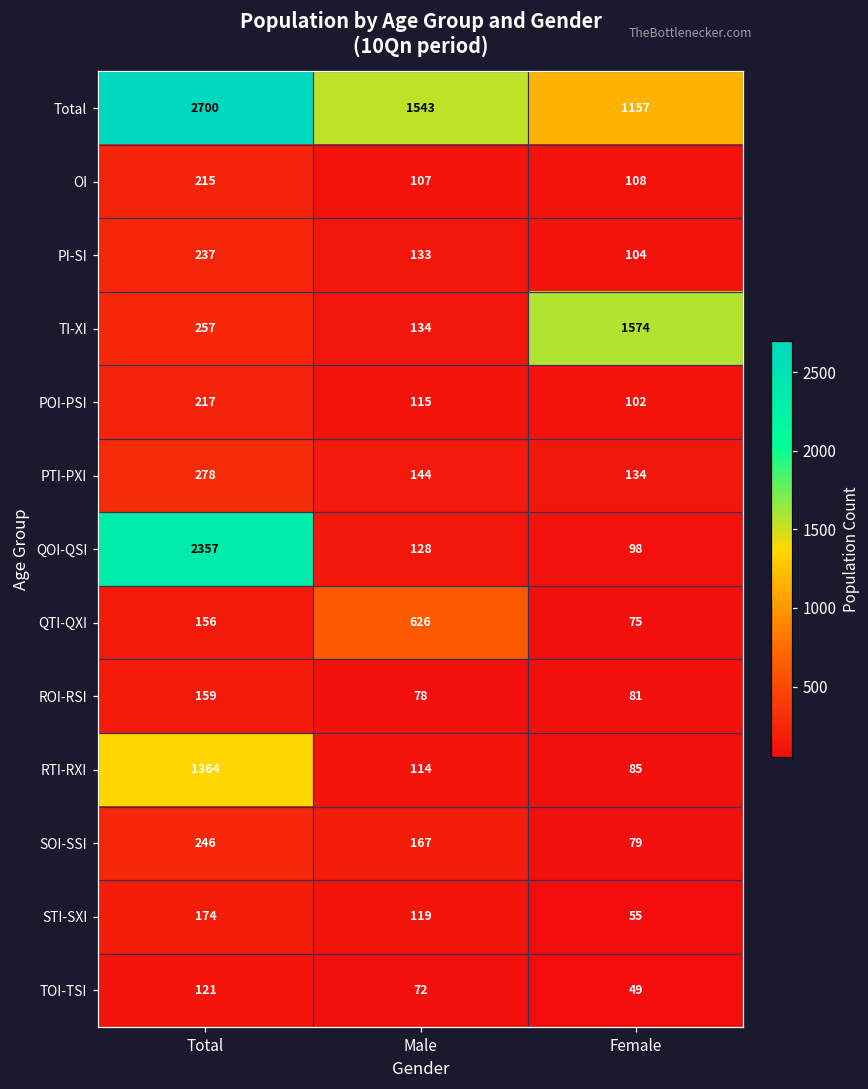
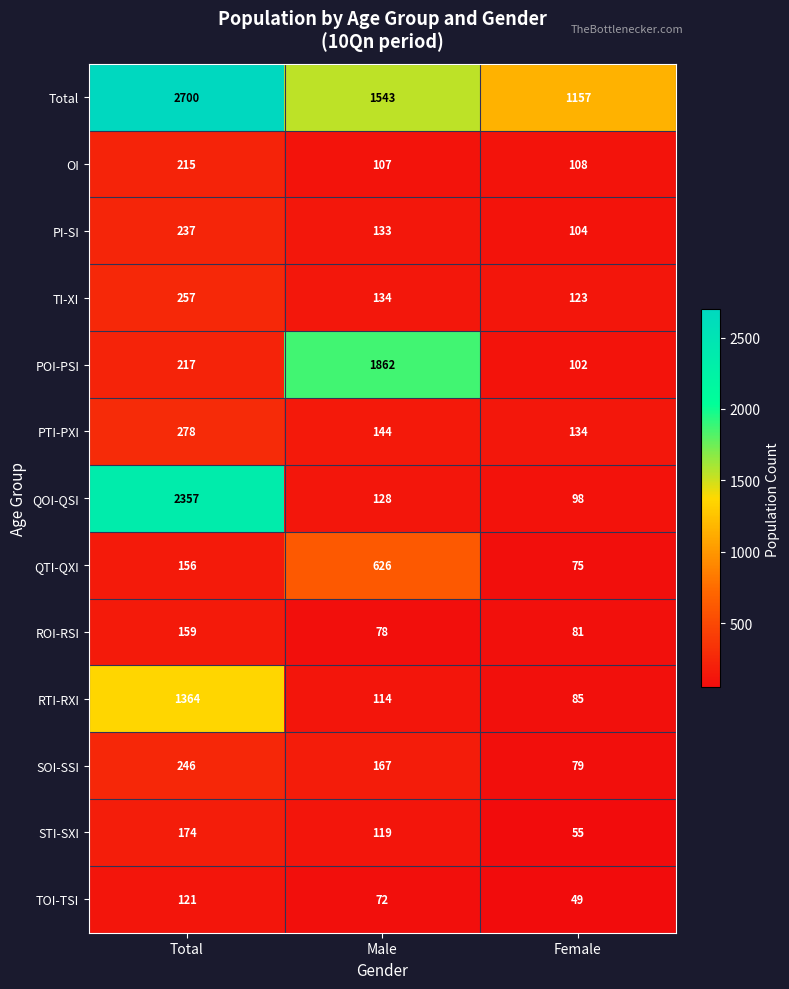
  {
    "Total": {
      "Total": 2700,
      "Male": 1543,
      "Female": 1157
    },
    "OI": {
      "Total": 215,
      "Male": 107,
      "Female": 108
    },
    "PI-SI": {
      "Total": 237,
      "Male": 133,
      "Female": 104
    },
    "TI-XI": {
      "Total": 257,
      "Male": 134,
-     "Female": 1574
+     "Female": 123
    },
    "POI-PSI": {
      "Total": 217,
-     "Male": 115,
+     "Male": 1862,
      "Female": 102
    },
    "PTI-PXI": {
      "Total": 278,
      "Male": 144,
      "Female": 134
    },
    "QOI-QSI": {
      "Total": 2357,
      "Male": 128,
      "Female": 98
    },
    "QTI-QXI": {
      "Total": 156,
      "Male": 626,
      "Female": 75
    },
    "ROI-RSI": {
      "Total": 159,
      "Male": 78,
      "Female": 81
    },
    "RTI-RXI": {
      "Total": 1364,
      "Male": 114,
      "Female": 85
    },
    "SOI-SSI": {
      "Total": 246,
      "Male": 167,
      "Female": 79
    },
    "STI-SXI": {
      "Total": 174,
      "Male": 119,
      "Female": 55
    },
    "TOI-TSI": {
      "Total": 121,
      "Male": 72,
      "Female": 49
    }
  }
